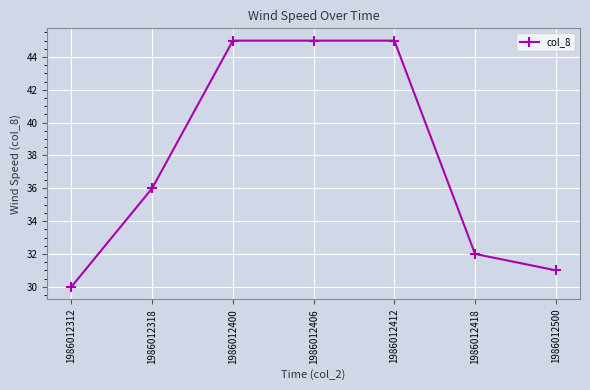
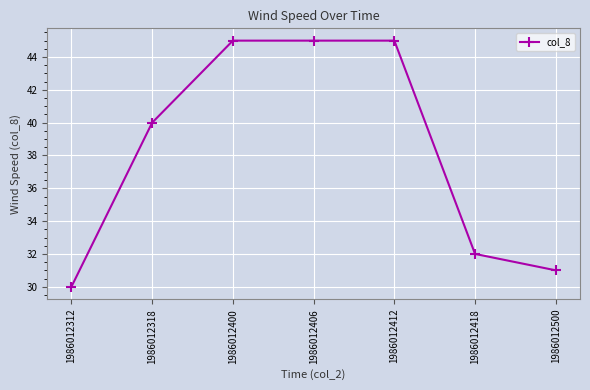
  {
    "1986012312": 30,
-   "1986012318": 36,
+   "1986012318": 40,
    "1986012400": 45,
    "1986012406": 45,
    "1986012412": 45,
    "1986012418": 32,
    "1986012500": 31
  }
